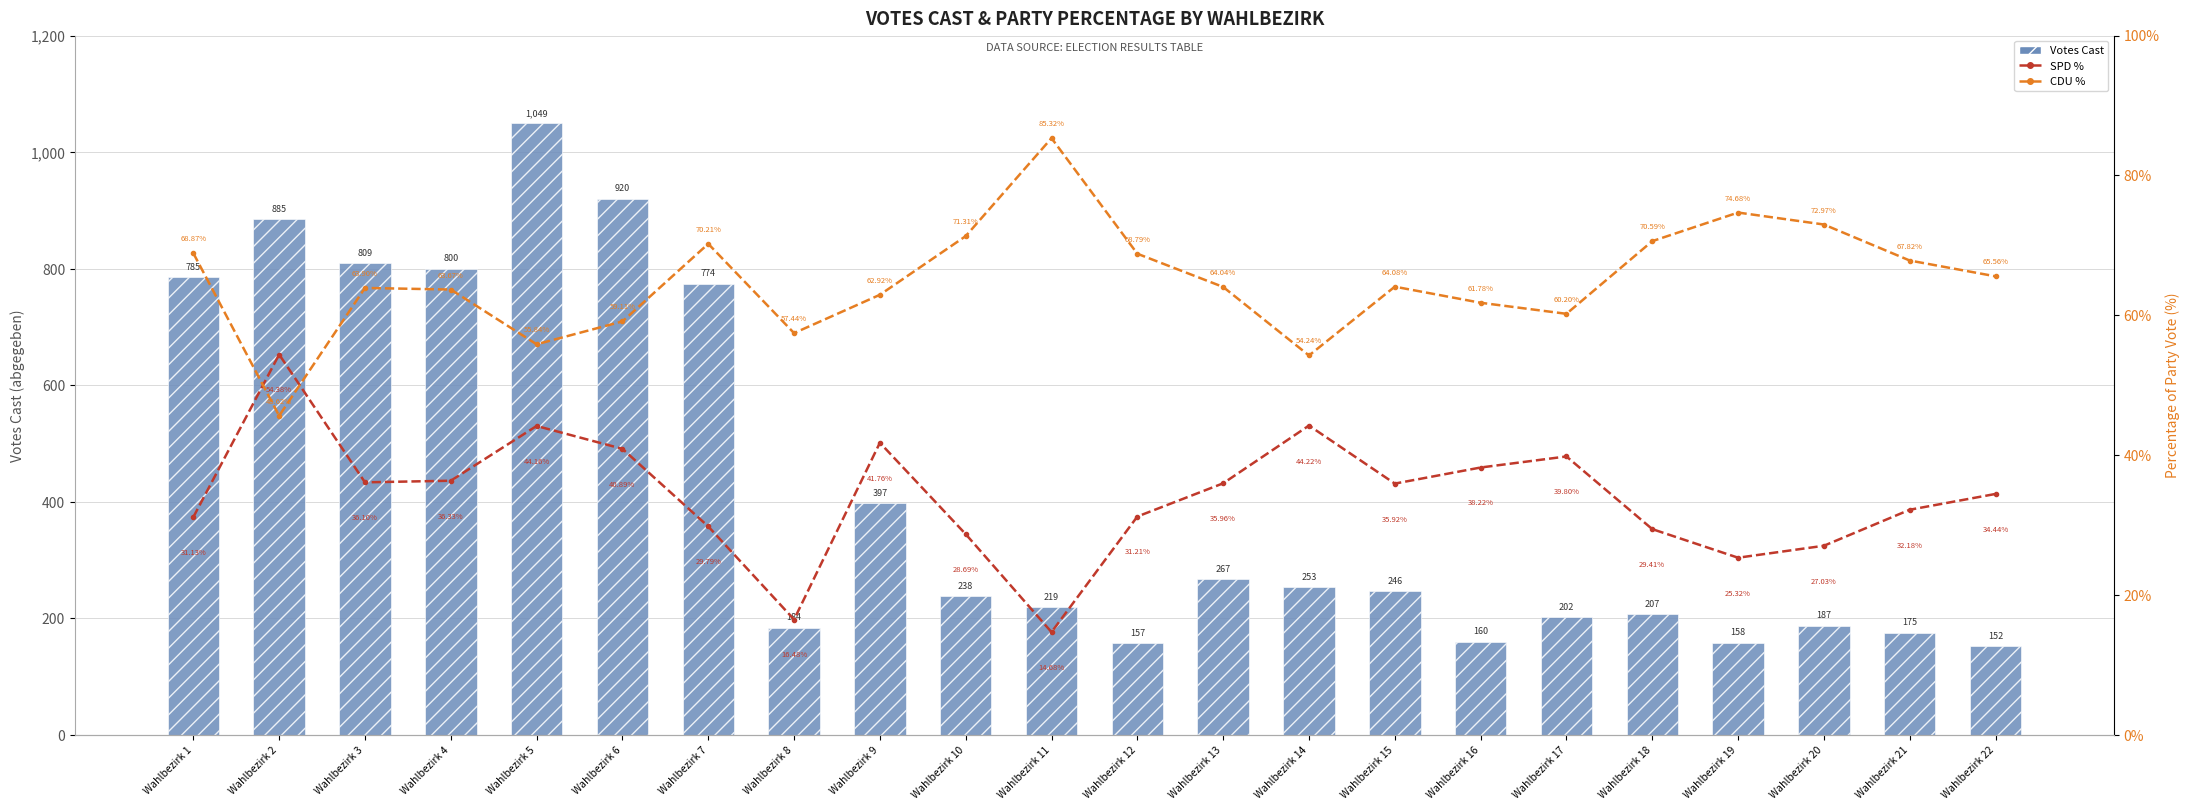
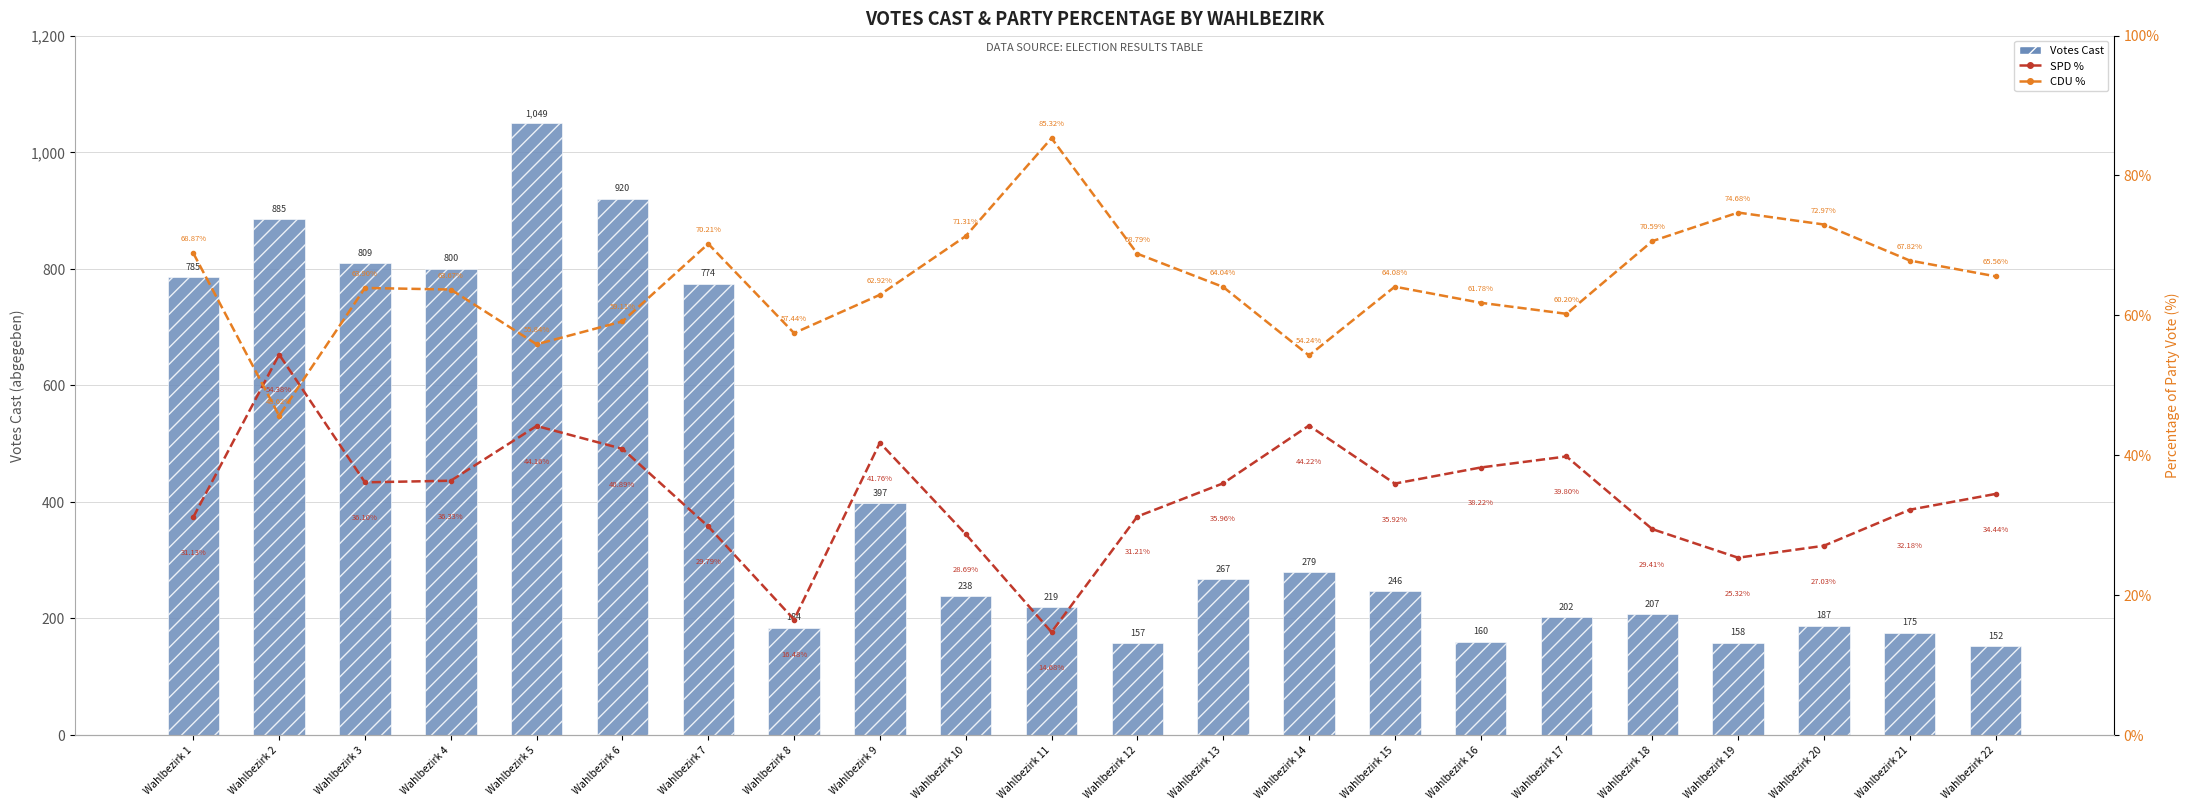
  {
    "Votes Cast": {
      "Wahlbezirk 1": "785",
      "Wahlbezirk 2": "885",
      "Wahlbezirk 3": "809",
      "Wahlbezirk 4": "800",
      "Wahlbezirk 5": "1,049",
      "Wahlbezirk 6": "920",
      "Wahlbezirk 7": "774",
      "Wahlbezirk 9": "397",
      "Wahlbezirk 10": "238",
      "Wahlbezirk 11": "219",
      "Wahlbezirk 12": "157",
      "Wahlbezirk 13": "267",
-     "Wahlbezirk 14": "253",
+     "Wahlbezirk 14": "279",
      "Wahlbezirk 15": "246",
      "Wahlbezirk 16": "160",
      "Wahlbezirk 17": "202",
      "Wahlbezirk 18": "207",
      "Wahlbezirk 19": "158",
      "Wahlbezirk 20": "187",
      "Wahlbezirk 21": "175",
      "Wahlbezirk 22": "152"
    },
    "CDU %": {
      "Wahlbezirk 1": "68.87%",
      "Wahlbezirk 2": "45.62%",
      "Wahlbezirk 3": "63.90%",
      "Wahlbezirk 4": "63.67%",
      "Wahlbezirk 5": "55.84%",
      "Wahlbezirk 6": "59.11%",
      "Wahlbezirk 7": "70.21%",
      "Wahlbezirk 8": "57.44%",
      "Wahlbezirk 9": "62.92%",
      "Wahlbezirk 10": "71.31%",
      "Wahlbezirk 11": "85.32%",
      "Wahlbezirk 12": "68.79%",
      "Wahlbezirk 13": "64.04%",
      "Wahlbezirk 14": "54.24%",
      "Wahlbezirk 15": "64.08%",
      "Wahlbezirk 16": "61.78%",
      "Wahlbezirk 17": "60.20%",
      "Wahlbezirk 18": "70.59%",
      "Wahlbezirk 19": "74.68%",
      "Wahlbezirk 20": "72.97%",
      "Wahlbezirk 21": "67.82%",
      "Wahlbezirk 22": "65.56%"
    }
  }
